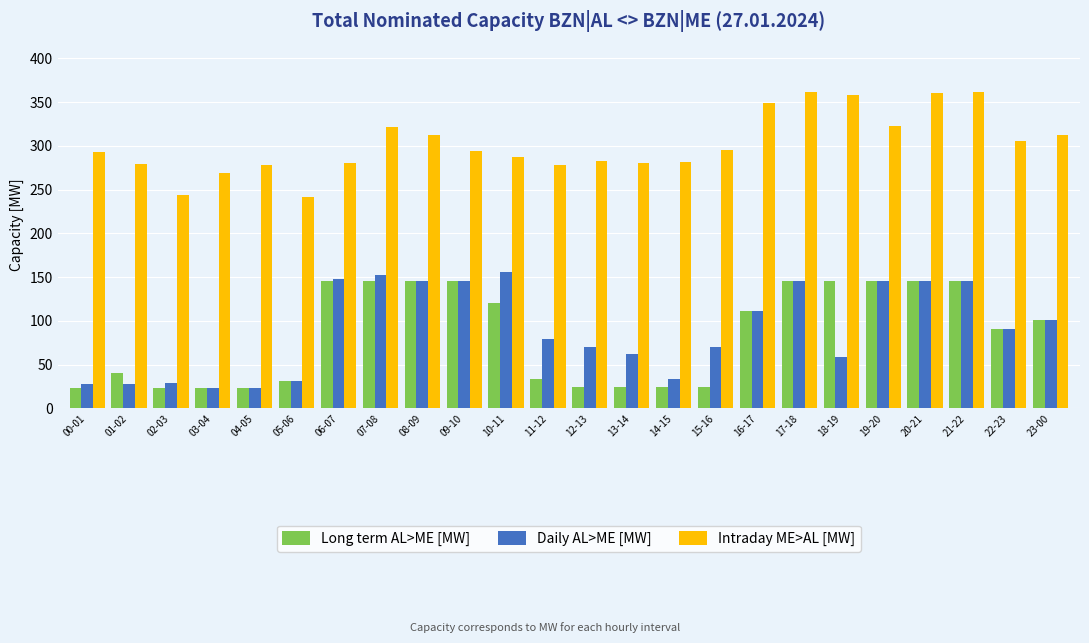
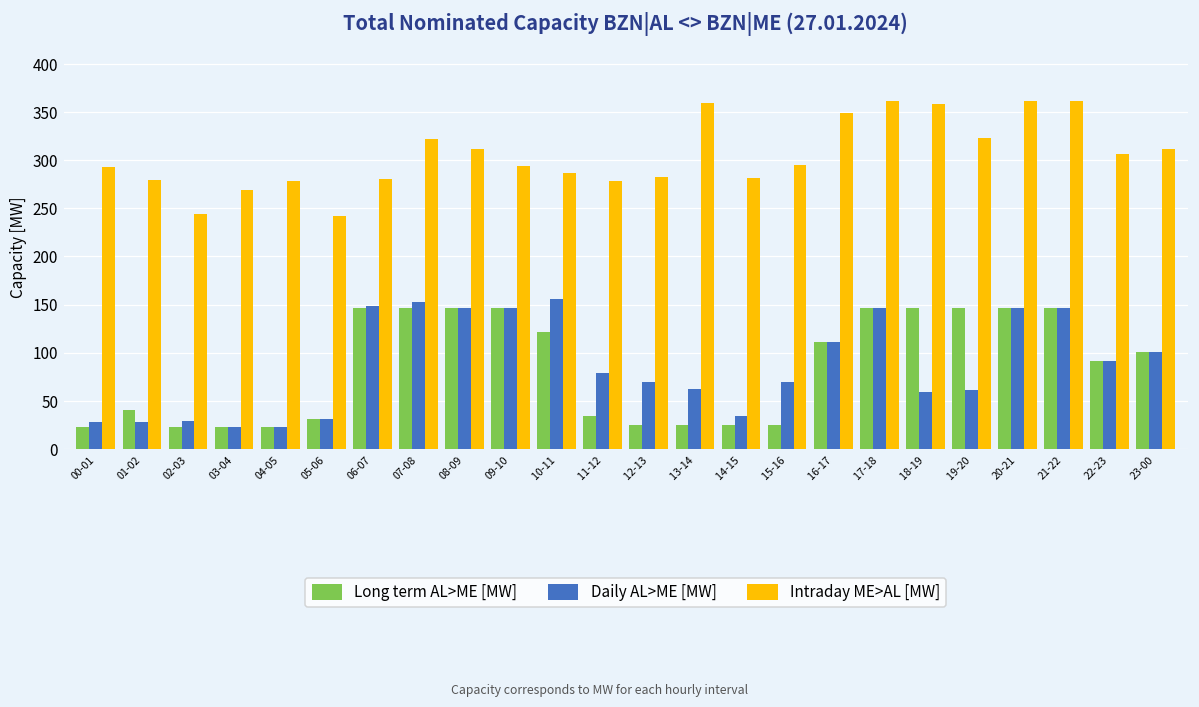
  {
    "Long term AL>ME [MW]": {
      "00-01": 20,
      "01-02": 40,
      "02-03": 20,
      "03-04": 20,
      "04-05": 20,
      "05-06": 30,
      "06-07": 150,
      "07-08": 150,
      "08-09": 150,
      "09-10": 150,
      "10-11": 120,
      "11-12": 30,
      "12-13": 30,
      "13-14": 30,
      "14-15": 30,
      "15-16": 30,
      "16-17": 110,
      "17-18": 150,
      "18-19": 150,
      "19-20": 150,
      "20-21": 150,
      "21-22": 150,
      "22-23": 90,
      "23-00": 100
    },
    "Daily AL>ME [MW]": {
      "00-01": 30,
      "01-02": 30,
      "02-03": 30,
      "03-04": 20,
      "04-05": 20,
      "05-06": 30,
      "06-07": 150,
      "07-08": 150,
      "08-09": 150,
      "09-10": 150,
      "10-11": 160,
      "11-12": 80,
      "12-13": 70,
      "13-14": 60,
      "14-15": 30,
      "15-16": 70,
      "16-17": 110,
      "17-18": 150,
      "18-19": 60,
-     "19-20": 150,
+     "19-20": 60,
      "20-21": 150,
      "21-22": 150,
      "22-23": 90,
      "23-00": 100
    },
    "Intraday ME>AL [MW]": {
      "00-01": 290,
      "01-02": 280,
      "02-03": 240,
      "03-04": 270,
      "04-05": 280,
      "05-06": 240,
      "06-07": 280,
      "07-08": 320,
      "08-09": 310,
      "09-10": 290,
      "10-11": 290,
      "11-12": 280,
      "12-13": 280,
-     "13-14": 280,
+     "13-14": 360,
      "14-15": 280,
      "15-16": 300,
      "16-17": 350,
      "17-18": 360,
      "18-19": 360,
      "19-20": 320,
      "20-21": 360,
      "21-22": 360,
      "22-23": 310,
      "23-00": 310
    }
  }
